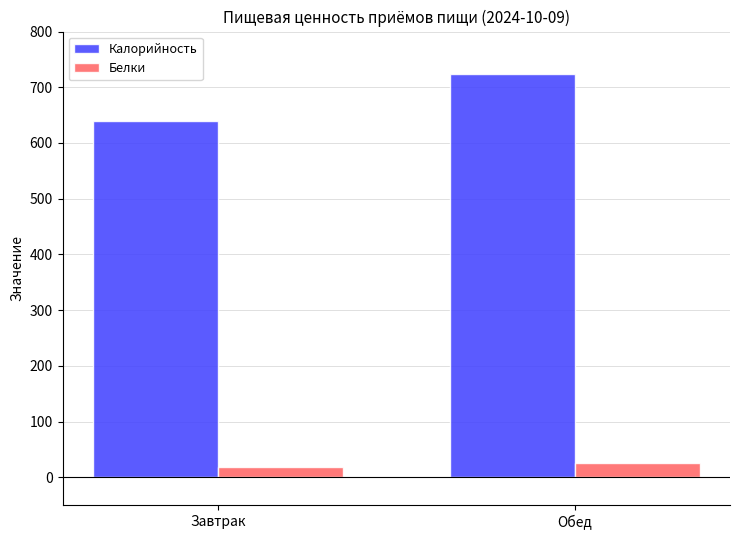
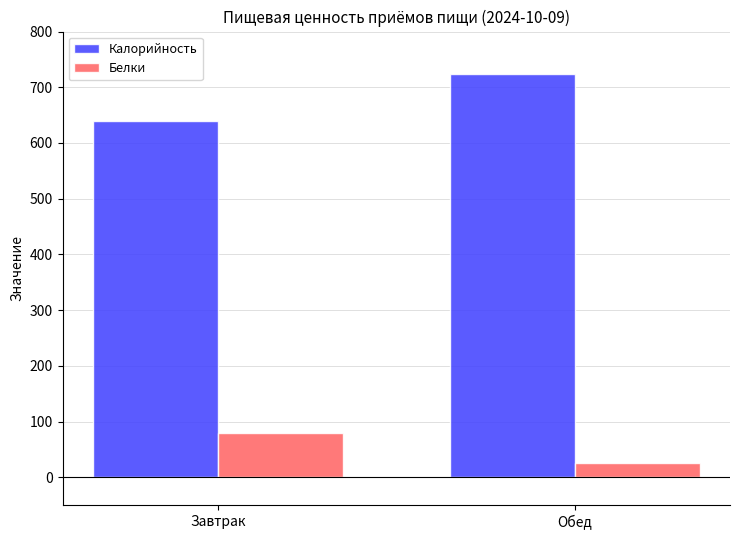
  {
    "Калорийность": {
      "Завтрак": 640,
      "Обед": 720
    },
    "Белки": {
-     "Завтрак": 20,
+     "Завтрак": 80,
      "Обед": 30
    }
  }
